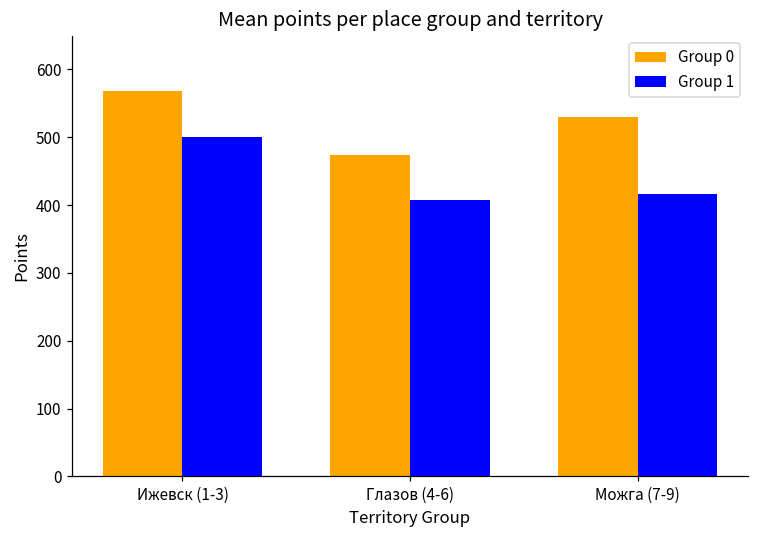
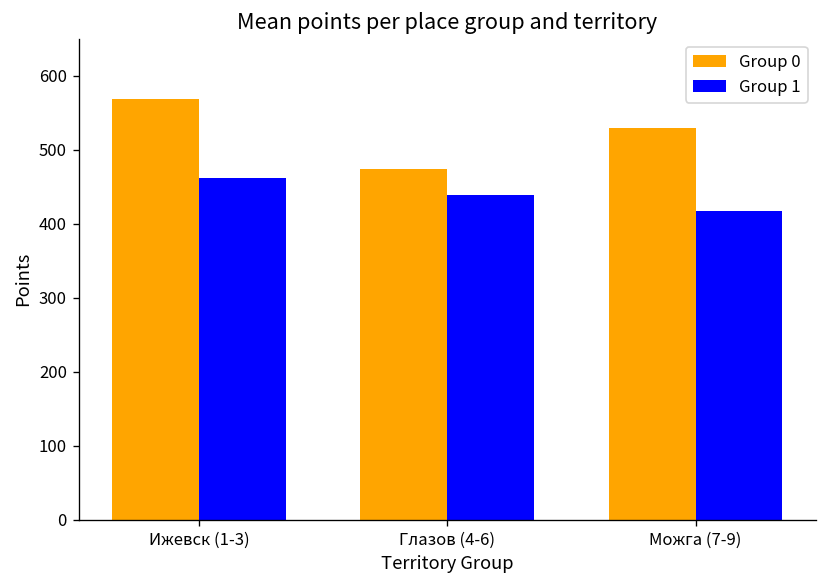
  {
    "Group 0": {
      "Ижевск (1-3)": 570,
      "Глазов (4-6)": 470,
      "Можга (7-9)": 530
    },
    "Group 1": {
-     "Ижевск (1-3)": 500,
-     "Глазов (4-6)": 410,
+     "Ижевск (1-3)": 460,
+     "Глазов (4-6)": 440,
      "Можга (7-9)": 420
    }
  }
